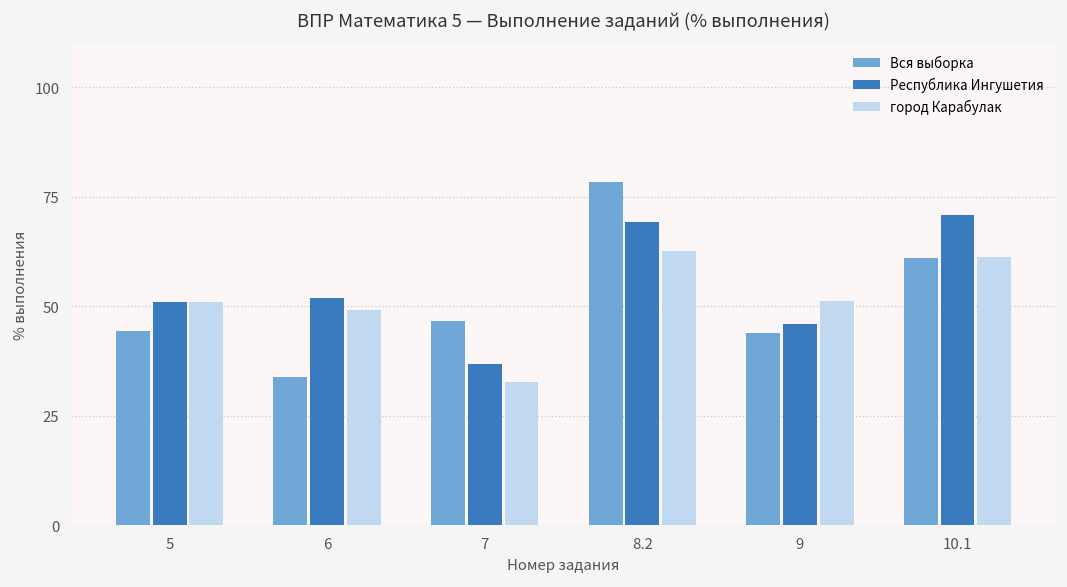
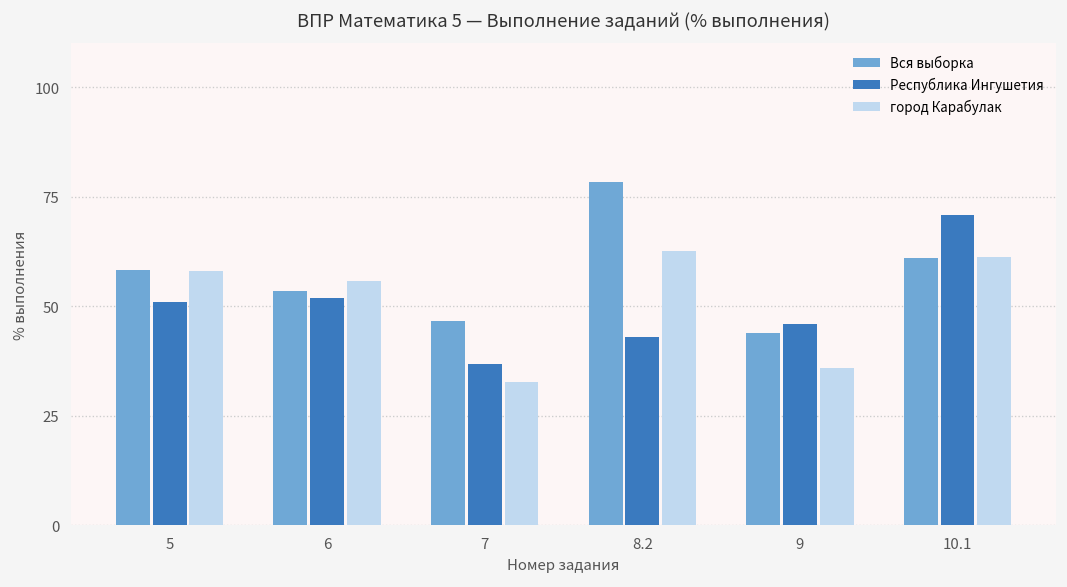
  {
    "Вся выборка": {
-     "5": 44,
-     "6": 34,
+     "5": 58,
+     "6": 54,
      "7": 47,
      "8.2": 78,
      "9": 44,
      "10.1": 61
    },
    "Республика Ингушетия": {
      "5": 51,
      "6": 52,
      "7": 37,
-     "8.2": 69,
+     "8.2": 43,
      "9": 46,
      "10.1": 71
    },
    "город Карабулак": {
-     "5": 51,
-     "6": 49,
+     "5": 58,
+     "6": 56,
      "7": 33,
      "8.2": 63,
-     "9": 51,
+     "9": 36,
      "10.1": 61
    }
  }
